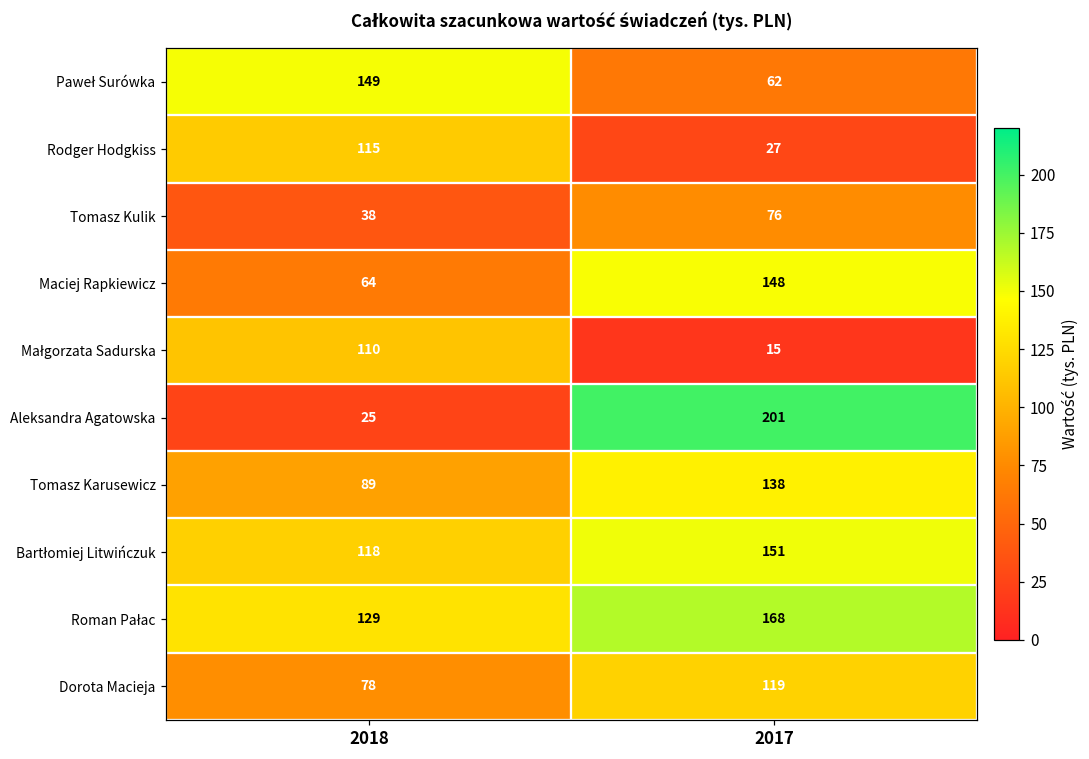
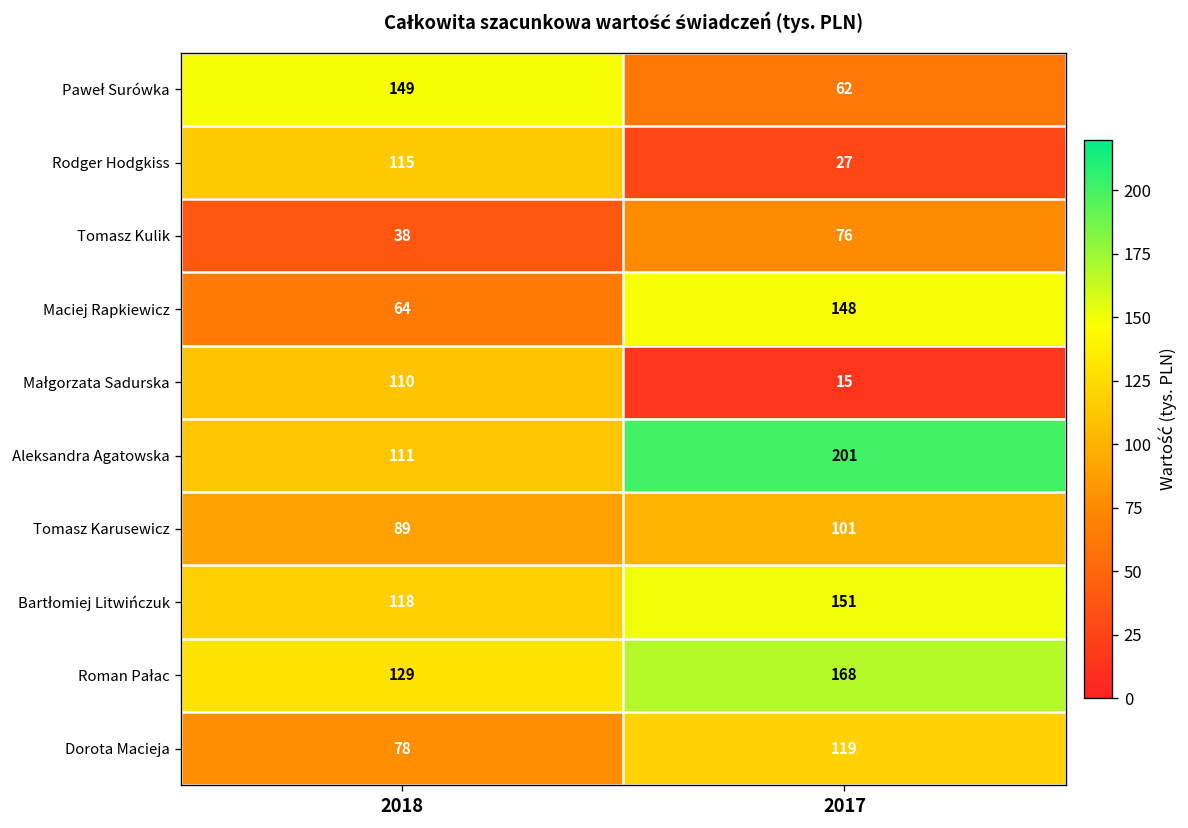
  {
    "Paweł Surówka": {
      "2018": 149,
      "2017": 62
    },
    "Rodger Hodgkiss": {
      "2018": 115,
      "2017": 27
    },
    "Tomasz Kulik": {
      "2018": 38,
      "2017": 76
    },
    "Maciej Rapkiewicz": {
      "2018": 64,
      "2017": 148
    },
    "Małgorzata Sadurska": {
      "2018": 110,
      "2017": 15
    },
    "Aleksandra Agatowska": {
-     "2018": 25,
+     "2018": 111,
      "2017": 201
    },
    "Tomasz Karusewicz": {
      "2018": 89,
-     "2017": 138
+     "2017": 101
    },
    "Bartłomiej Litwińczuk": {
      "2018": 118,
      "2017": 151
    },
    "Roman Pałac": {
      "2018": 129,
      "2017": 168
    },
    "Dorota Macieja": {
      "2018": 78,
      "2017": 119
    }
  }
